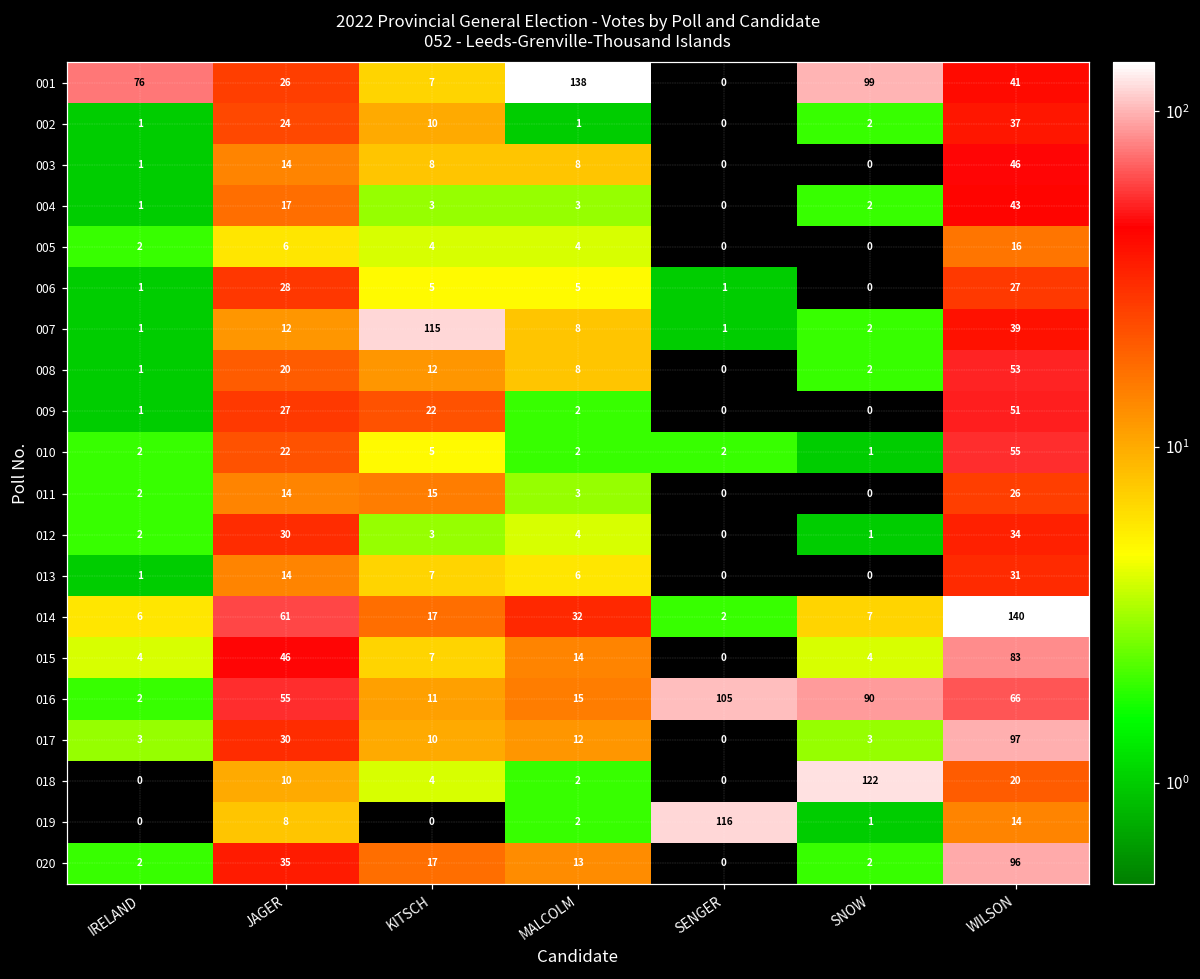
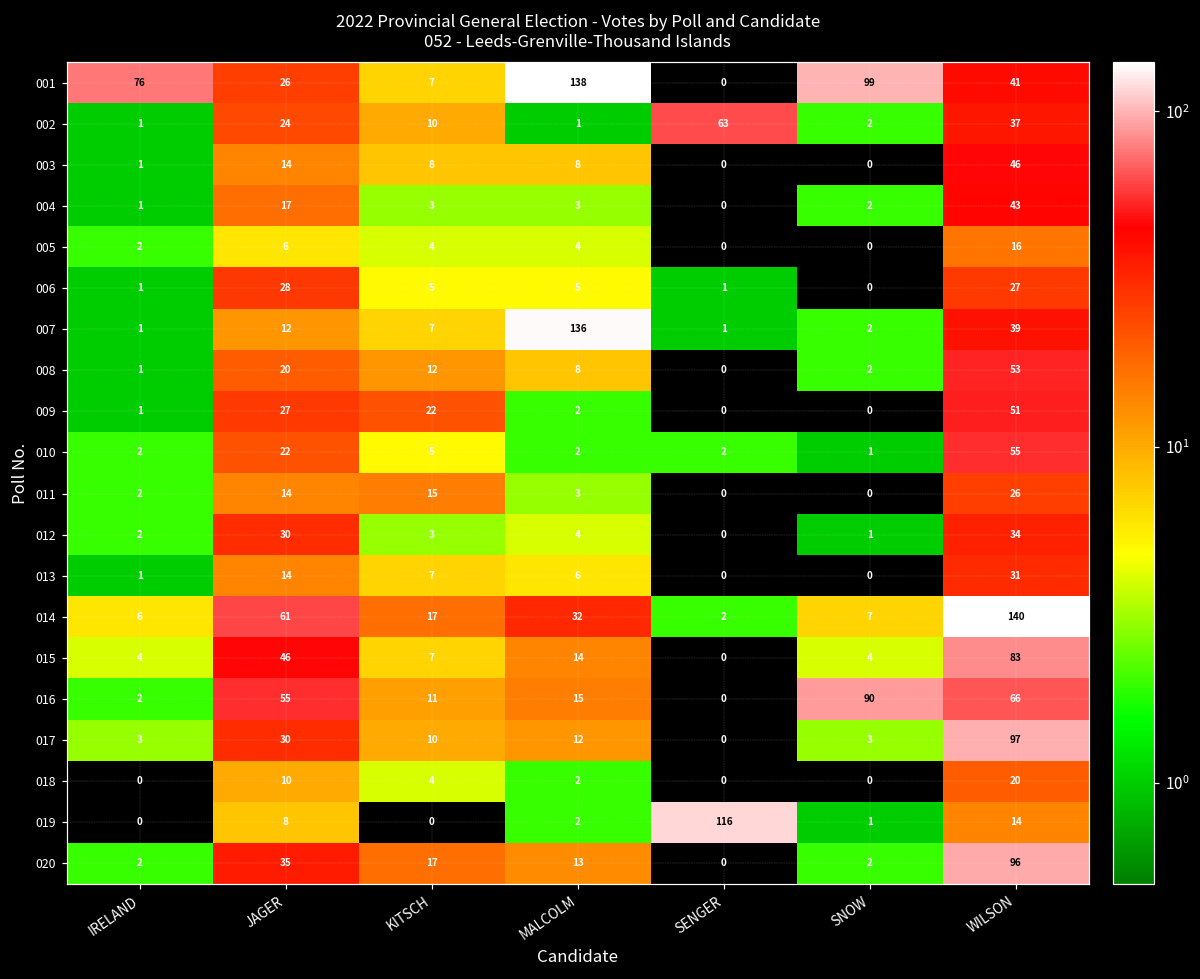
  {
    "001": {
      "IRELAND": 76,
      "JAGER": 26,
      "KITSCH": 7,
      "MALCOLM": 138,
      "SENGER": 0,
      "SNOW": 99,
      "WILSON": 41
    },
    "002": {
      "IRELAND": 1,
      "JAGER": 24,
      "KITSCH": 10,
      "MALCOLM": 1,
-     "SENGER": 0,
+     "SENGER": 63,
      "SNOW": 2,
      "WILSON": 37
    },
    "003": {
      "IRELAND": 1,
      "JAGER": 14,
      "KITSCH": 8,
      "MALCOLM": 8,
      "SENGER": 0,
      "SNOW": 0,
      "WILSON": 46
    },
    "004": {
      "IRELAND": 1,
      "JAGER": 17,
      "KITSCH": 3,
      "MALCOLM": 3,
      "SENGER": 0,
      "SNOW": 2,
      "WILSON": 43
    },
    "005": {
      "IRELAND": 2,
      "JAGER": 6,
      "KITSCH": 4,
      "MALCOLM": 4,
      "SENGER": 0,
      "SNOW": 0,
      "WILSON": 16
    },
    "006": {
      "IRELAND": 1,
      "JAGER": 28,
      "KITSCH": 5,
      "MALCOLM": 5,
      "SENGER": 1,
      "SNOW": 0,
      "WILSON": 27
    },
    "007": {
      "IRELAND": 1,
      "JAGER": 12,
-     "KITSCH": 115,
-     "MALCOLM": 8,
+     "KITSCH": 7,
+     "MALCOLM": 136,
      "SENGER": 1,
      "SNOW": 2,
      "WILSON": 39
    },
    "008": {
      "IRELAND": 1,
      "JAGER": 20,
      "KITSCH": 12,
      "MALCOLM": 8,
      "SENGER": 0,
      "SNOW": 2,
      "WILSON": 53
    },
    "009": {
      "IRELAND": 1,
      "JAGER": 27,
      "KITSCH": 22,
      "MALCOLM": 2,
      "SENGER": 0,
      "SNOW": 0,
      "WILSON": 51
    },
    "010": {
      "IRELAND": 2,
      "JAGER": 22,
      "KITSCH": 5,
      "MALCOLM": 2,
      "SENGER": 2,
      "SNOW": 1,
      "WILSON": 55
    },
    "011": {
      "IRELAND": 2,
      "JAGER": 14,
      "KITSCH": 15,
      "MALCOLM": 3,
      "SENGER": 0,
      "SNOW": 0,
      "WILSON": 26
    },
    "012": {
      "IRELAND": 2,
      "JAGER": 30,
      "KITSCH": 3,
      "MALCOLM": 4,
      "SENGER": 0,
      "SNOW": 1,
      "WILSON": 34
    },
    "013": {
      "IRELAND": 1,
      "JAGER": 14,
      "KITSCH": 7,
      "MALCOLM": 6,
      "SENGER": 0,
      "SNOW": 0,
      "WILSON": 31
    },
    "014": {
      "IRELAND": 6,
      "JAGER": 61,
      "KITSCH": 17,
      "MALCOLM": 32,
      "SENGER": 2,
      "SNOW": 7,
      "WILSON": 140
    },
    "015": {
      "IRELAND": 4,
      "JAGER": 46,
      "KITSCH": 7,
      "MALCOLM": 14,
      "SENGER": 0,
      "SNOW": 4,
      "WILSON": 83
    },
    "016": {
      "IRELAND": 2,
      "JAGER": 55,
      "KITSCH": 11,
      "MALCOLM": 15,
-     "SENGER": 105,
+     "SENGER": 0,
      "SNOW": 90,
      "WILSON": 66
    },
    "017": {
      "IRELAND": 3,
      "JAGER": 30,
      "KITSCH": 10,
      "MALCOLM": 12,
      "SENGER": 0,
      "SNOW": 3,
      "WILSON": 97
    },
    "018": {
      "IRELAND": 0,
      "JAGER": 10,
      "KITSCH": 4,
      "MALCOLM": 2,
      "SENGER": 0,
-     "SNOW": 122,
+     "SNOW": 0,
      "WILSON": 20
    },
    "019": {
      "IRELAND": 0,
      "JAGER": 8,
      "KITSCH": 0,
      "MALCOLM": 2,
      "SENGER": 116,
      "SNOW": 1,
      "WILSON": 14
    },
    "020": {
      "IRELAND": 2,
      "JAGER": 35,
      "KITSCH": 17,
      "MALCOLM": 13,
      "SENGER": 0,
      "SNOW": 2,
      "WILSON": 96
    }
  }
